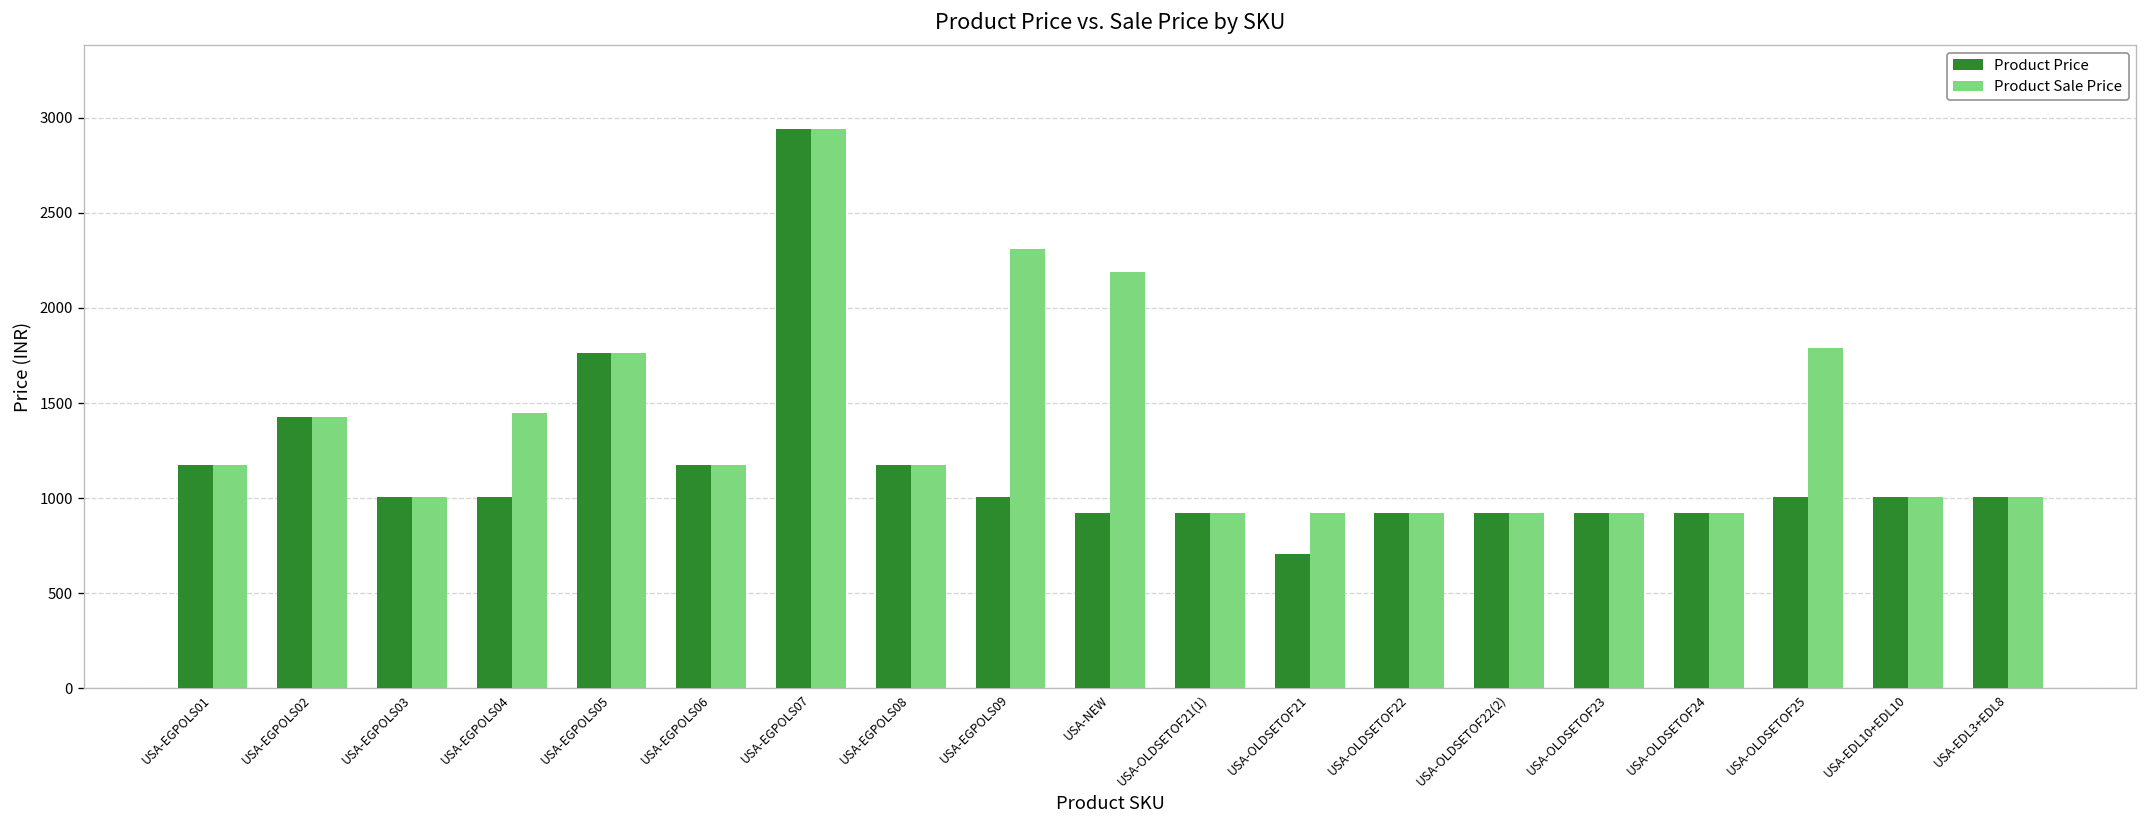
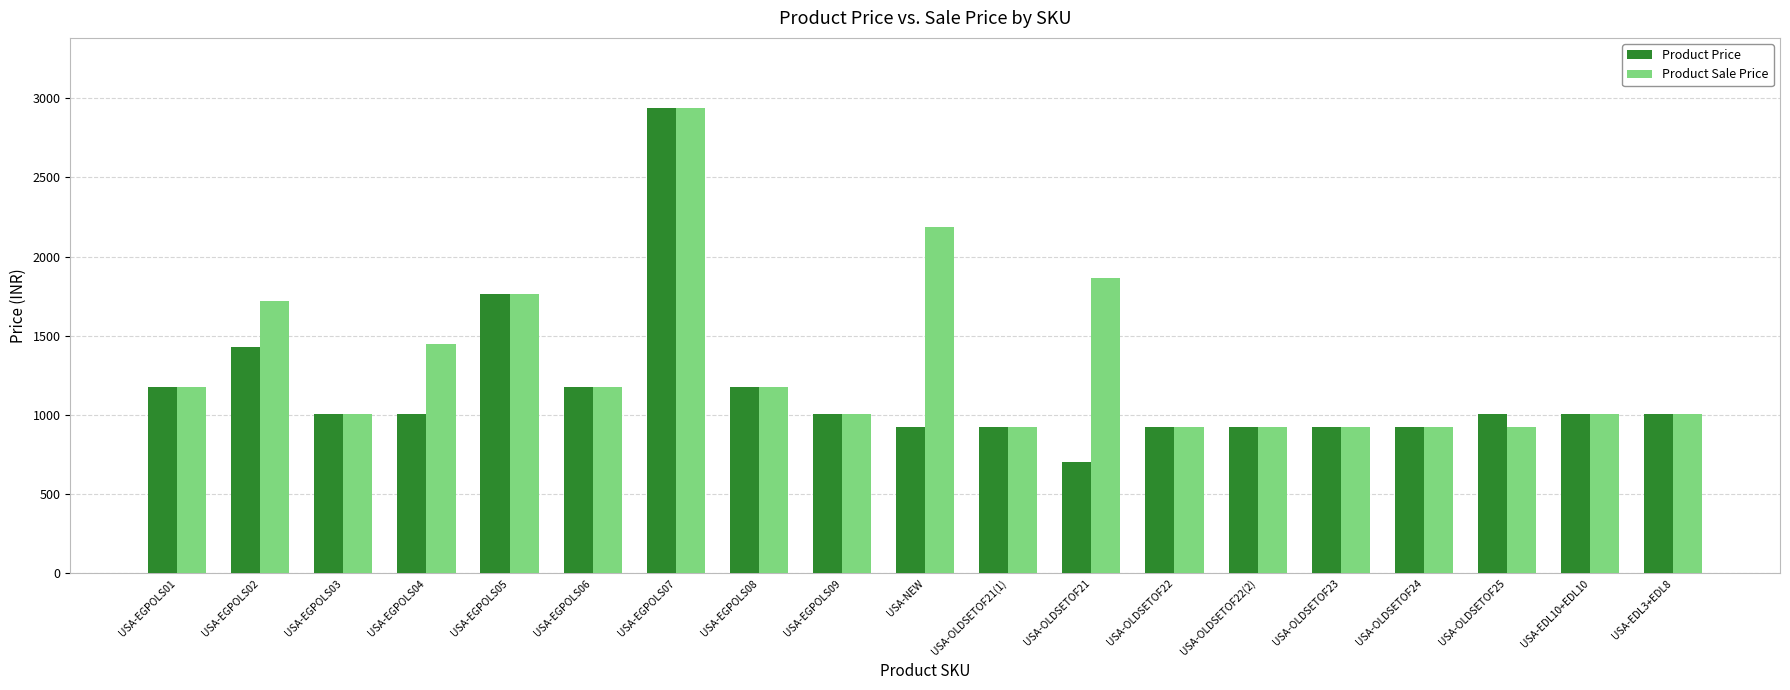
  {
    "Product Price": {
      "USA-EGPOLS01": 1180,
      "USA-EGPOLS02": 1430,
      "USA-EGPOLS03": 1010,
      "USA-EGPOLS04": 1010,
      "USA-EGPOLS05": 1760,
      "USA-EGPOLS06": 1180,
      "USA-EGPOLS07": 2940,
      "USA-EGPOLS08": 1180,
      "USA-EGPOLS09": 1010,
      "USA-NEW": 920,
      "USA-OLDSETOF21(1)": 920,
      "USA-OLDSETOF21": 710,
      "USA-OLDSETOF22": 920,
      "USA-OLDSETOF22(2)": 920,
      "USA-OLDSETOF23": 920,
      "USA-OLDSETOF24": 920,
      "USA-OLDSETOF25": 1000,
      "USA-EDL10+EDL10": 1010,
      "USA-EDL3+EDL8": 1010
    },
    "Product Sale Price": {
      "USA-EGPOLS01": 1180,
-     "USA-EGPOLS02": 1430,
+     "USA-EGPOLS02": 1720,
      "USA-EGPOLS03": 1010,
      "USA-EGPOLS04": 1450,
      "USA-EGPOLS05": 1760,
      "USA-EGPOLS06": 1180,
      "USA-EGPOLS07": 2940,
      "USA-EGPOLS08": 1180,
-     "USA-EGPOLS09": 2310,
+     "USA-EGPOLS09": 1010,
      "USA-NEW": 2190,
      "USA-OLDSETOF21(1)": 920,
-     "USA-OLDSETOF21": 920,
+     "USA-OLDSETOF21": 1870,
      "USA-OLDSETOF22": 920,
      "USA-OLDSETOF22(2)": 920,
      "USA-OLDSETOF23": 920,
      "USA-OLDSETOF24": 920,
-     "USA-OLDSETOF25": 1790,
+     "USA-OLDSETOF25": 920,
      "USA-EDL10+EDL10": 1010,
      "USA-EDL3+EDL8": 1010
    }
  }
